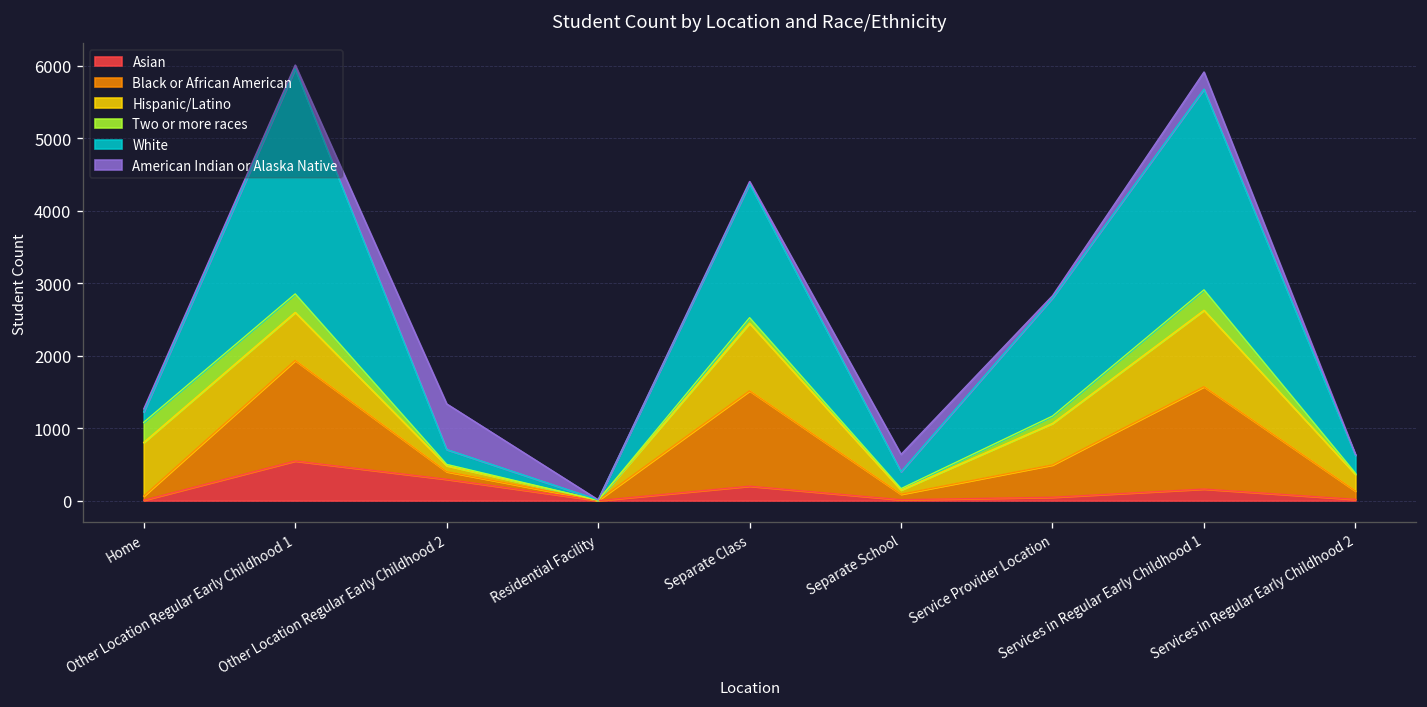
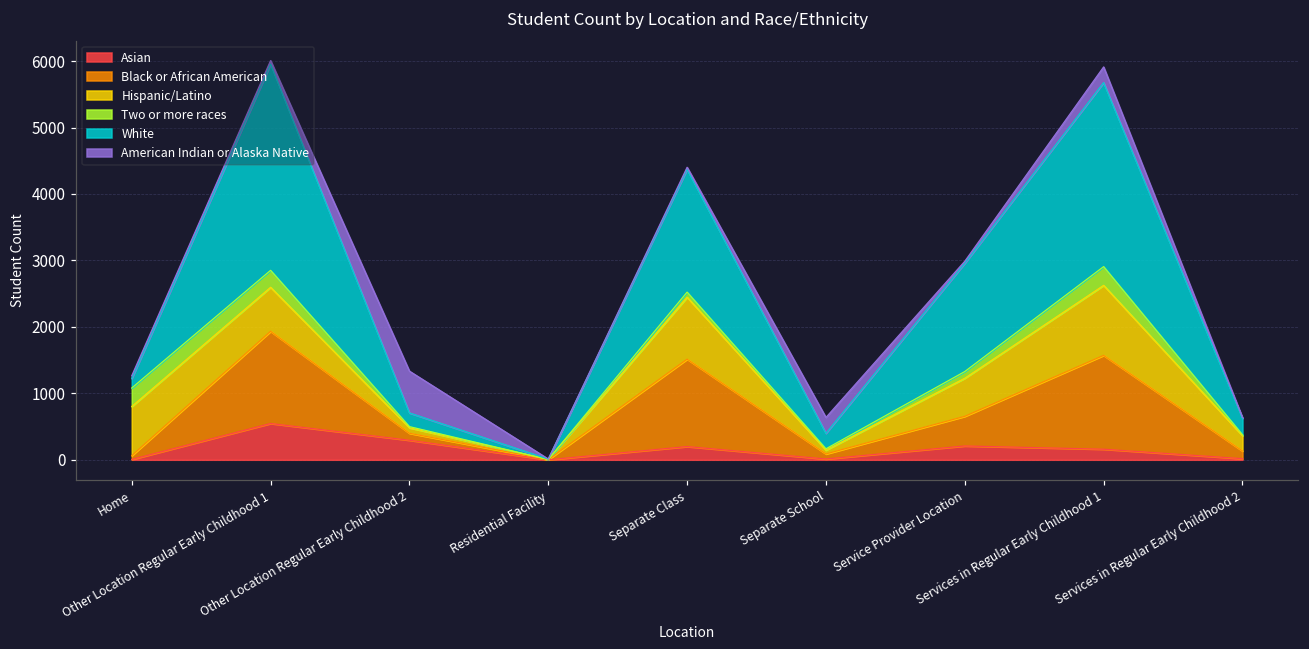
  {
    "Asian": {
      "Home": 0,
      "Other Location Regular Early Childhood 1": 500,
      "Other Location Regular Early Childhood 2": 300,
      "Separate Class": 200,
      "Separate School": 0,
-     "Service Provider Location": 0,
+     "Service Provider Location": 200,
      "Services in Regular Early Childhood 1": 200,
      "Services in Regular Early Childhood 2": 0
    },
    "Black or African American": {
      "Home": 100,
      "Other Location Regular Early Childhood 1": 1400,
      "Other Location Regular Early Childhood 2": 100,
      "Separate Class": 1300,
      "Separate School": 100,
      "Service Provider Location": 400,
      "Services in Regular Early Childhood 1": 1400,
      "Services in Regular Early Childhood 2": 100
    },
    "Hispanic/Latino": {
      "Home": 700,
      "Other Location Regular Early Childhood 1": 700,
      "Separate Class": 900,
      "Service Provider Location": 600,
      "Services in Regular Early Childhood 1": 1100
    },
    "Two or more races": {
      "Home": 300,
      "Other Location Regular Early Childhood 1": 300,
      "Separate Class": 100,
      "Service Provider Location": 100,
      "Services in Regular Early Childhood 1": 300
    },
    "White": {
      "Other Location Regular Early Childhood 2": 200,
      "Separate School": 200,
      "Services in Regular Early Childhood 1": 2800
    },
    "American Indian or Alaska Native": {
      "Other Location Regular Early Childhood 2": 600,
      "Separate School": 200,
      "Services in Regular Early Childhood 1": 200
    }
  }
